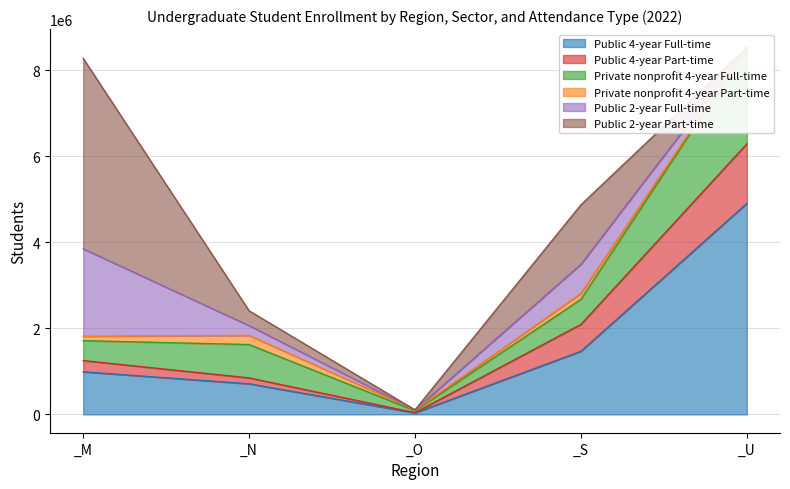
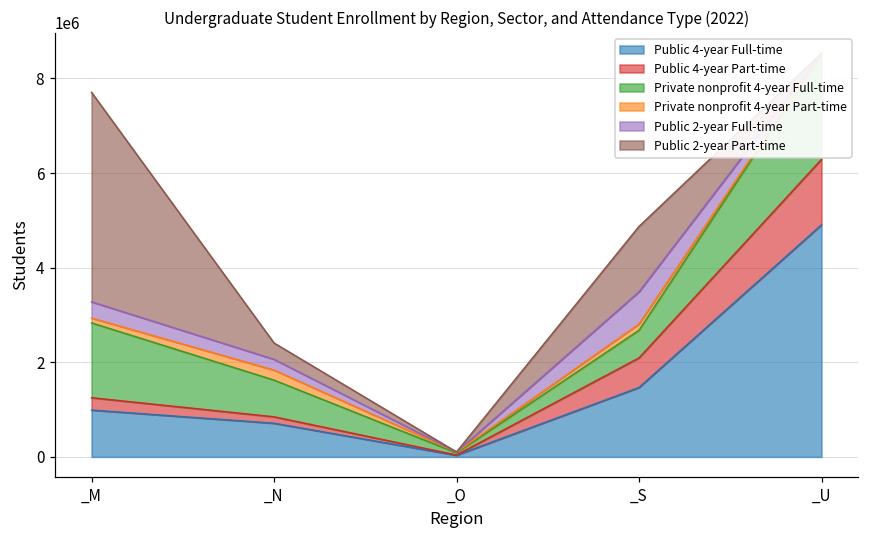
  {
    "Public 4-year Full-time": {
      "_M": 1000000,
      "_N": 700000,
      "_S": 1500000,
      "_U": 4900000
    },
    "Public 4-year Part-time": {
      "_M": 300000,
      "_N": 100000,
      "_S": 600000,
      "_U": 1400000
    },
    "Private nonprofit 4-year Full-time": {
-     "_M": 500000,
+     "_M": 1600000,
      "_N": 800000,
      "_S": 600000
    },
    "Private nonprofit 4-year Part-time": {
      "_M": 100000,
      "_N": 200000,
      "_S": 100000
    },
    "Public 2-year Full-time": {
-     "_M": 2000000,
+     "_M": 300000,
      "_N": 200000,
      "_S": 700000
    },
    "Public 2-year Part-time": {
      "_M": 4400000,
      "_N": 300000,
      "_S": 1400000
    }
  }
